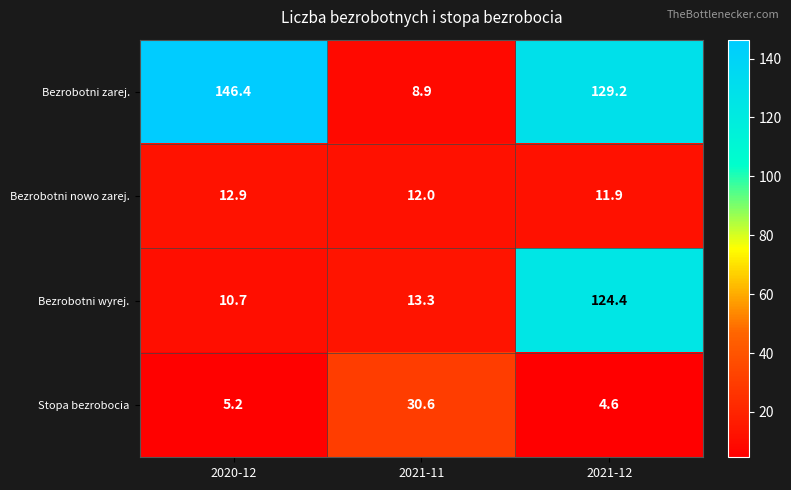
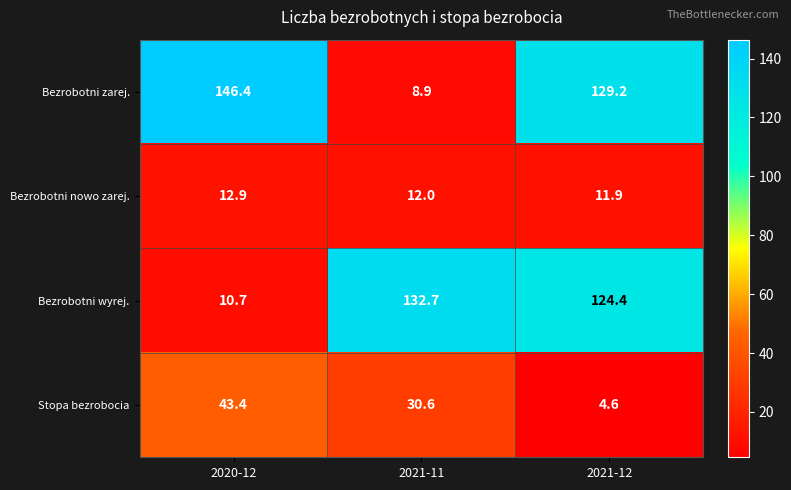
  {
    "Bezrobotni zarej.": {
      "2020-12": 146.4,
      "2021-11": 8.9,
      "2021-12": 129.2
    },
    "Bezrobotni nowo zarej.": {
      "2020-12": 12.9,
      "2021-11": 12.0,
      "2021-12": 11.9
    },
    "Bezrobotni wyrej.": {
      "2020-12": 10.7,
-     "2021-11": 13.3,
+     "2021-11": 132.7,
      "2021-12": 124.4
    },
    "Stopa bezrobocia": {
-     "2020-12": 5.2,
+     "2020-12": 43.4,
      "2021-11": 30.6,
      "2021-12": 4.6
    }
  }
